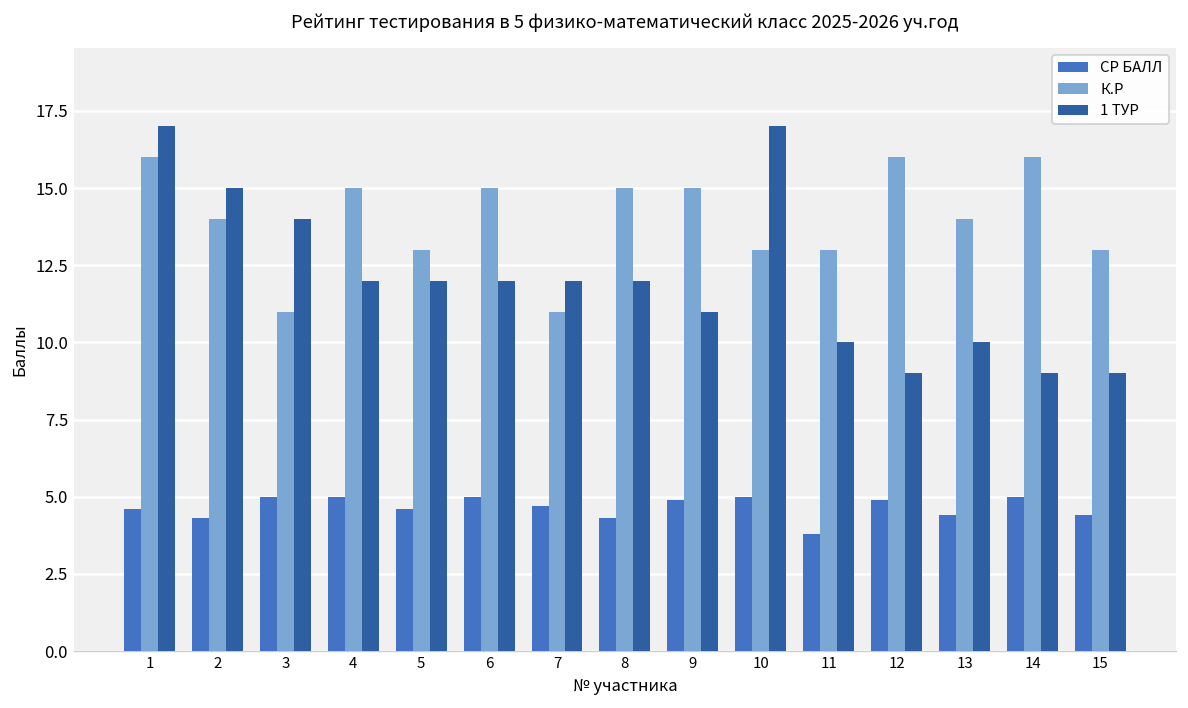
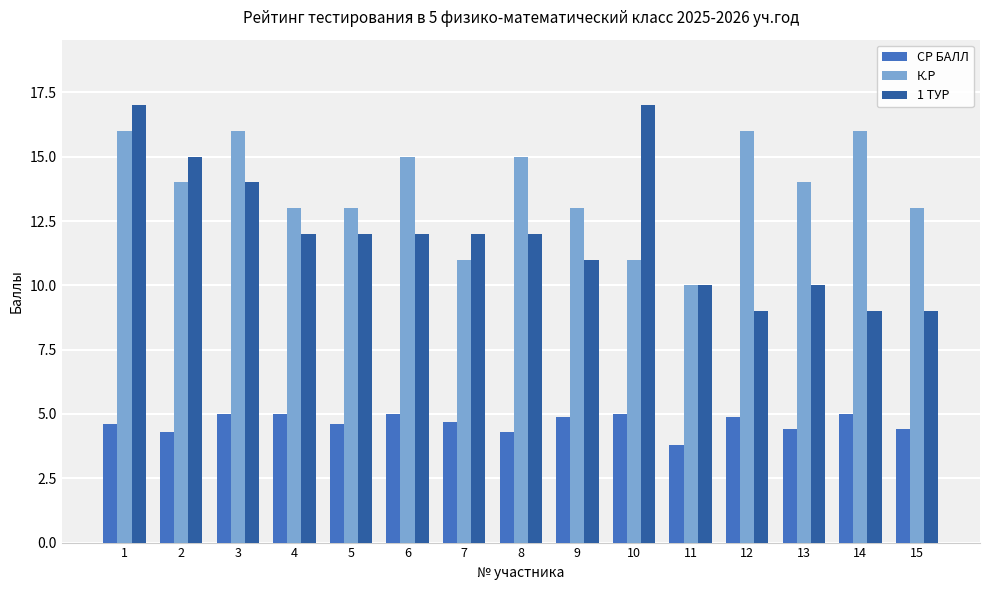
  {
    "К.Р": {
      "1": 16,
      "2": 14,
-     "3": 11,
-     "4": 15,
+     "3": 16,
+     "4": 13,
      "5": 13,
      "6": 15,
      "7": 11,
      "8": 15,
-     "9": 15,
-     "10": 13,
-     "11": 13,
+     "9": 13,
+     "10": 11,
+     "11": 10,
      "12": 16,
      "13": 14,
      "14": 16,
      "15": 13
    }
  }
